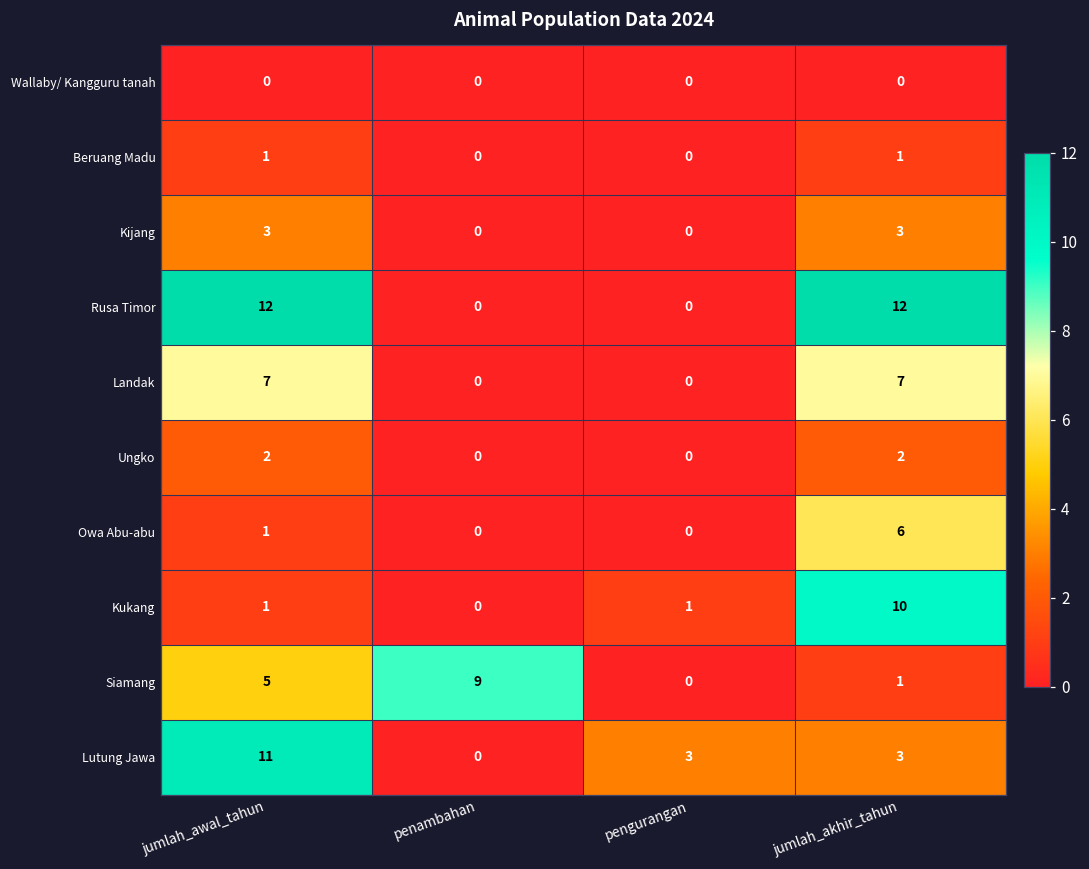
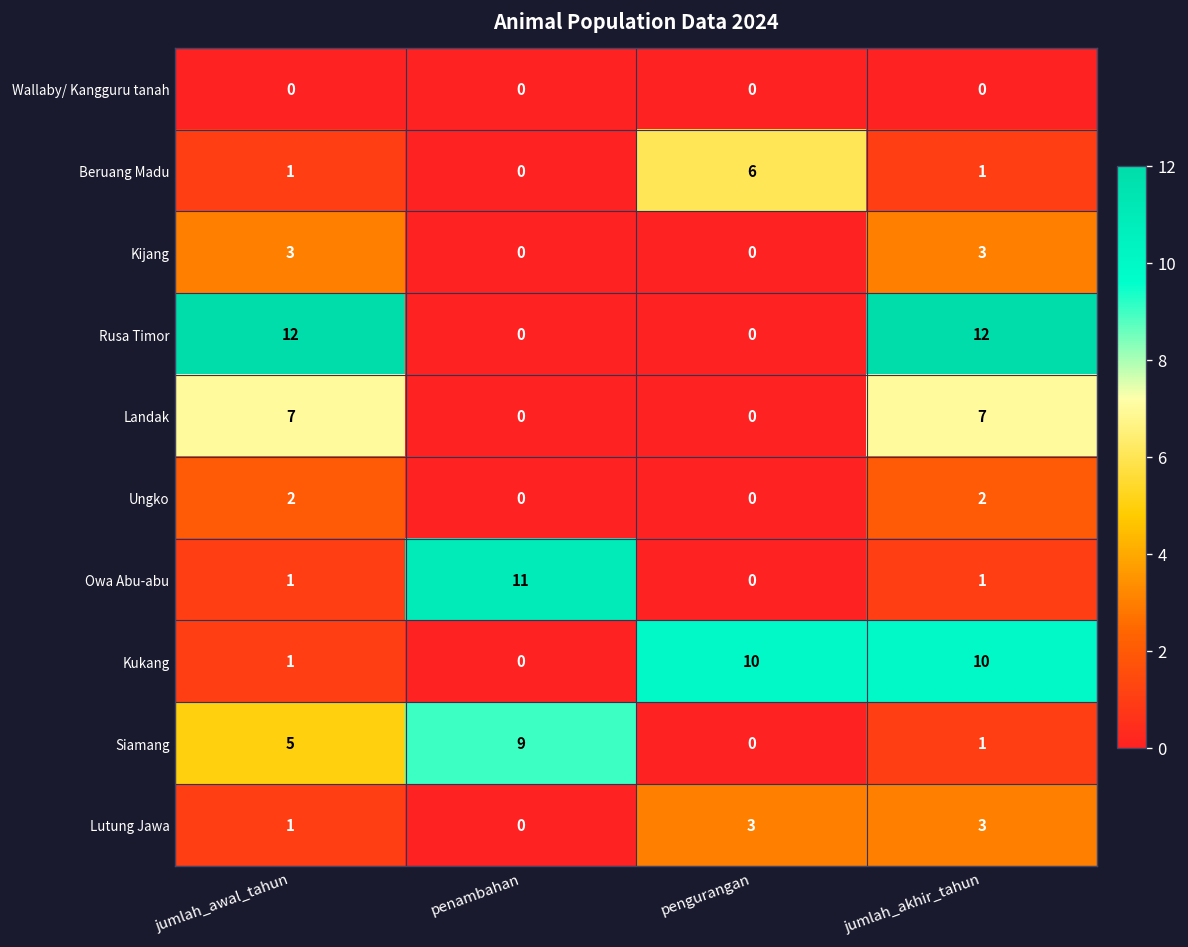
  {
    "Wallaby/ Kangguru tanah": {
      "jumlah_awal_tahun": 0,
      "penambahan": 0,
      "pengurangan": 0,
      "jumlah_akhir_tahun": 0
    },
    "Beruang Madu": {
      "jumlah_awal_tahun": 1,
      "penambahan": 0,
-     "pengurangan": 0,
+     "pengurangan": 6,
      "jumlah_akhir_tahun": 1
    },
    "Kijang": {
      "jumlah_awal_tahun": 3,
      "penambahan": 0,
      "pengurangan": 0,
      "jumlah_akhir_tahun": 3
    },
    "Rusa Timor": {
      "jumlah_awal_tahun": 12,
      "penambahan": 0,
      "pengurangan": 0,
      "jumlah_akhir_tahun": 12
    },
    "Landak": {
      "jumlah_awal_tahun": 7,
      "penambahan": 0,
      "pengurangan": 0,
      "jumlah_akhir_tahun": 7
    },
    "Ungko": {
      "jumlah_awal_tahun": 2,
      "penambahan": 0,
      "pengurangan": 0,
      "jumlah_akhir_tahun": 2
    },
    "Owa Abu-abu": {
      "jumlah_awal_tahun": 1,
-     "penambahan": 0,
+     "penambahan": 11,
      "pengurangan": 0,
-     "jumlah_akhir_tahun": 6
+     "jumlah_akhir_tahun": 1
    },
    "Kukang": {
      "jumlah_awal_tahun": 1,
      "penambahan": 0,
-     "pengurangan": 1,
+     "pengurangan": 10,
      "jumlah_akhir_tahun": 10
    },
    "Siamang": {
      "jumlah_awal_tahun": 5,
      "penambahan": 9,
      "pengurangan": 0,
      "jumlah_akhir_tahun": 1
    },
    "Lutung Jawa": {
-     "jumlah_awal_tahun": 11,
+     "jumlah_awal_tahun": 1,
      "penambahan": 0,
      "pengurangan": 3,
      "jumlah_akhir_tahun": 3
    }
  }
